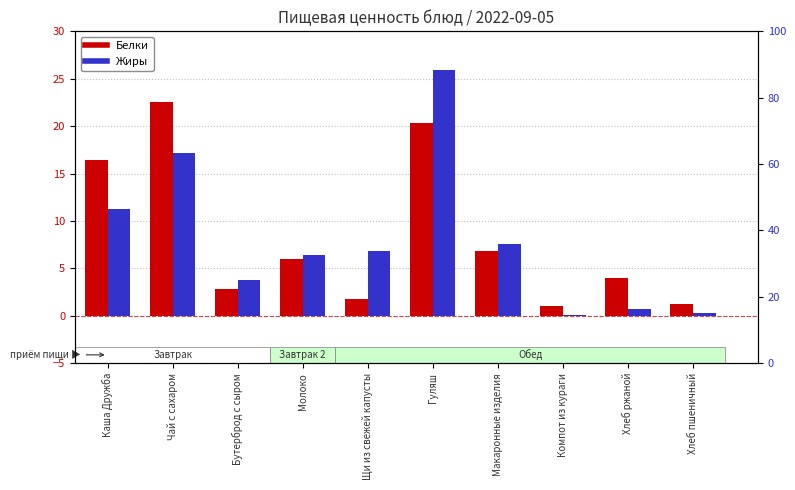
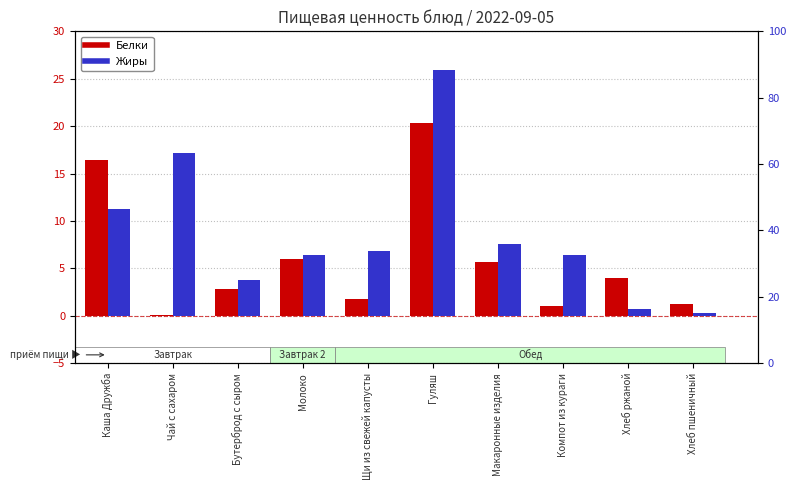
  {
    "Белки": {
      "Каша Дружба": 16,
-     "Чай с сахаром": 23,
+     "Чай с сахаром": 0,
      "Бутерброд с сыром": 3,
      "Молоко": 6,
      "Щи из свежей капусты": 2,
      "Гуляш": 20,
-     "Макаронные изделия": 7,
+     "Макаронные изделия": 6,
      "Компот из кураги": 1,
      "Хлеб ржаной": 4,
      "Хлеб пшеничный": 1
    },
    "Жиры": {
      "Каша Дружба": 11,
      "Чай с сахаром": 17,
      "Бутерброд с сыром": 4,
      "Молоко": 6,
      "Щи из свежей капусты": 7,
      "Гуляш": 26,
      "Макаронные изделия": 8,
-     "Компот из кураги": 0,
+     "Компот из кураги": 6,
      "Хлеб ржаной": 1,
      "Хлеб пшеничный": 0
    }
  }
